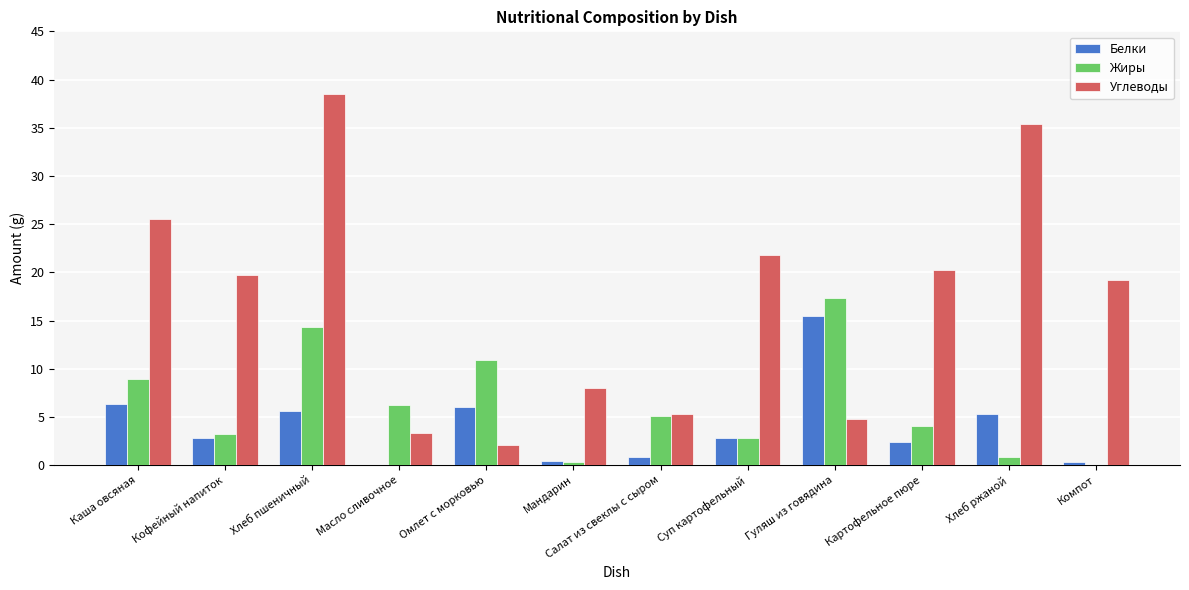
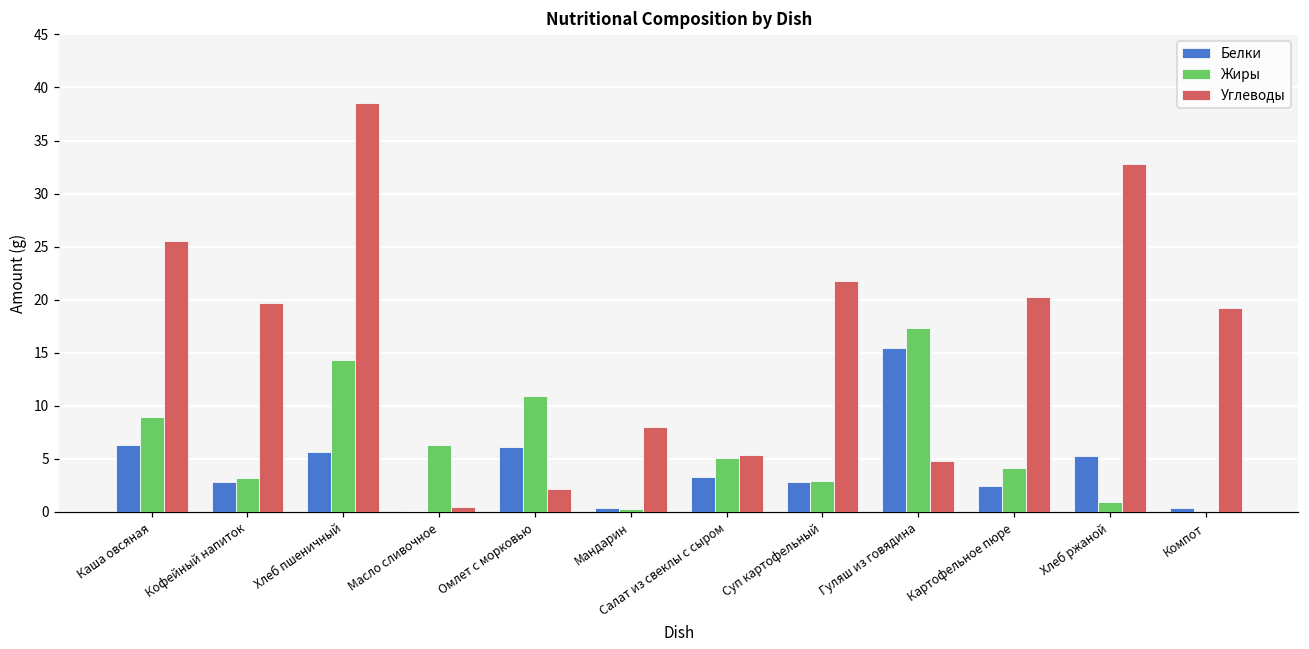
  {
    "Белки": {
      "Каша овсяная": 6,
      "Кофейный напиток": 3,
      "Хлеб пшеничный": 6,
      "Омлет с морковью": 6,
      "Мандарин": 0,
-     "Салат из свеклы с сыром": 1,
+     "Салат из свеклы с сыром": 3,
      "Суп картофельный": 3,
      "Гуляш из говядина": 15,
      "Картофельное пюре": 2,
      "Хлеб ржаной": 5,
      "Компот": 0
    },
    "Жиры": {
      "Каша овсяная": 9,
      "Кофейный напиток": 3,
      "Хлеб пшеничный": 14,
      "Масло сливочное": 6,
      "Омлет с морковью": 11,
      "Мандарин": 0,
      "Салат из свеклы с сыром": 5,
      "Суп картофельный": 3,
      "Гуляш из говядина": 17,
      "Картофельное пюре": 4,
      "Хлеб ржаной": 1,
      "Компот": 0
    },
    "Углеводы": {
      "Каша овсяная": 25,
      "Кофейный напиток": 20,
      "Хлеб пшеничный": 39,
-     "Масло сливочное": 3,
+     "Масло сливочное": 0,
      "Омлет с морковью": 2,
      "Мандарин": 8,
      "Салат из свеклы с сыром": 5,
      "Суп картофельный": 22,
      "Гуляш из говядина": 5,
      "Картофельное пюре": 20,
-     "Хлеб ржаной": 35,
+     "Хлеб ржаной": 33,
      "Компот": 19
    }
  }
